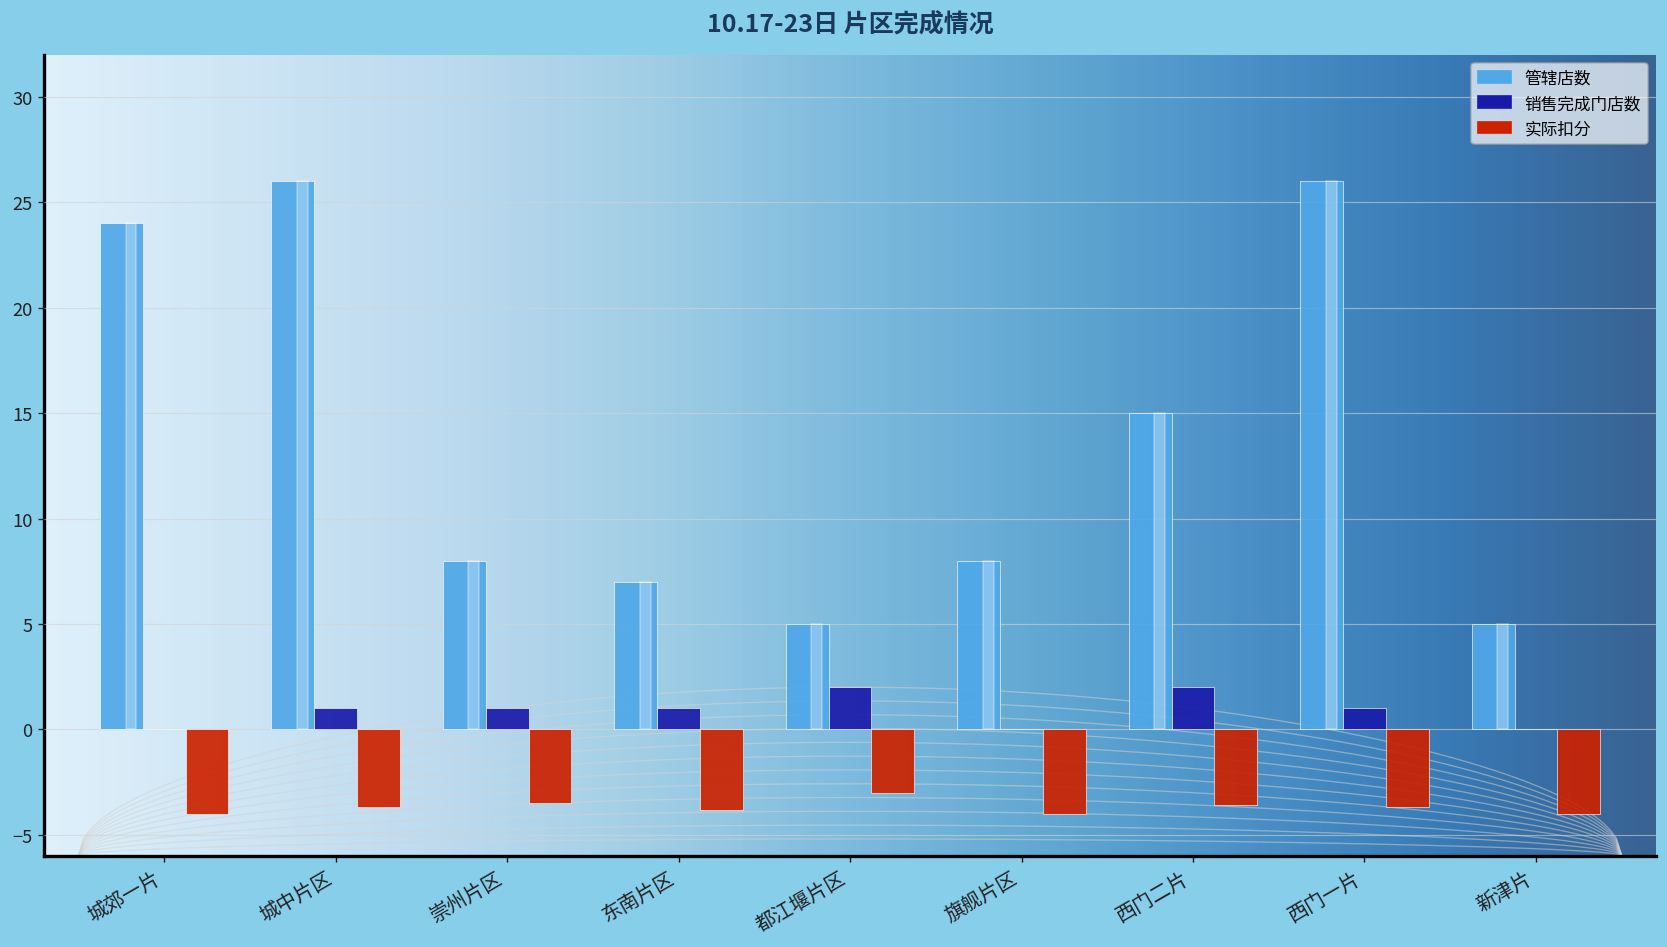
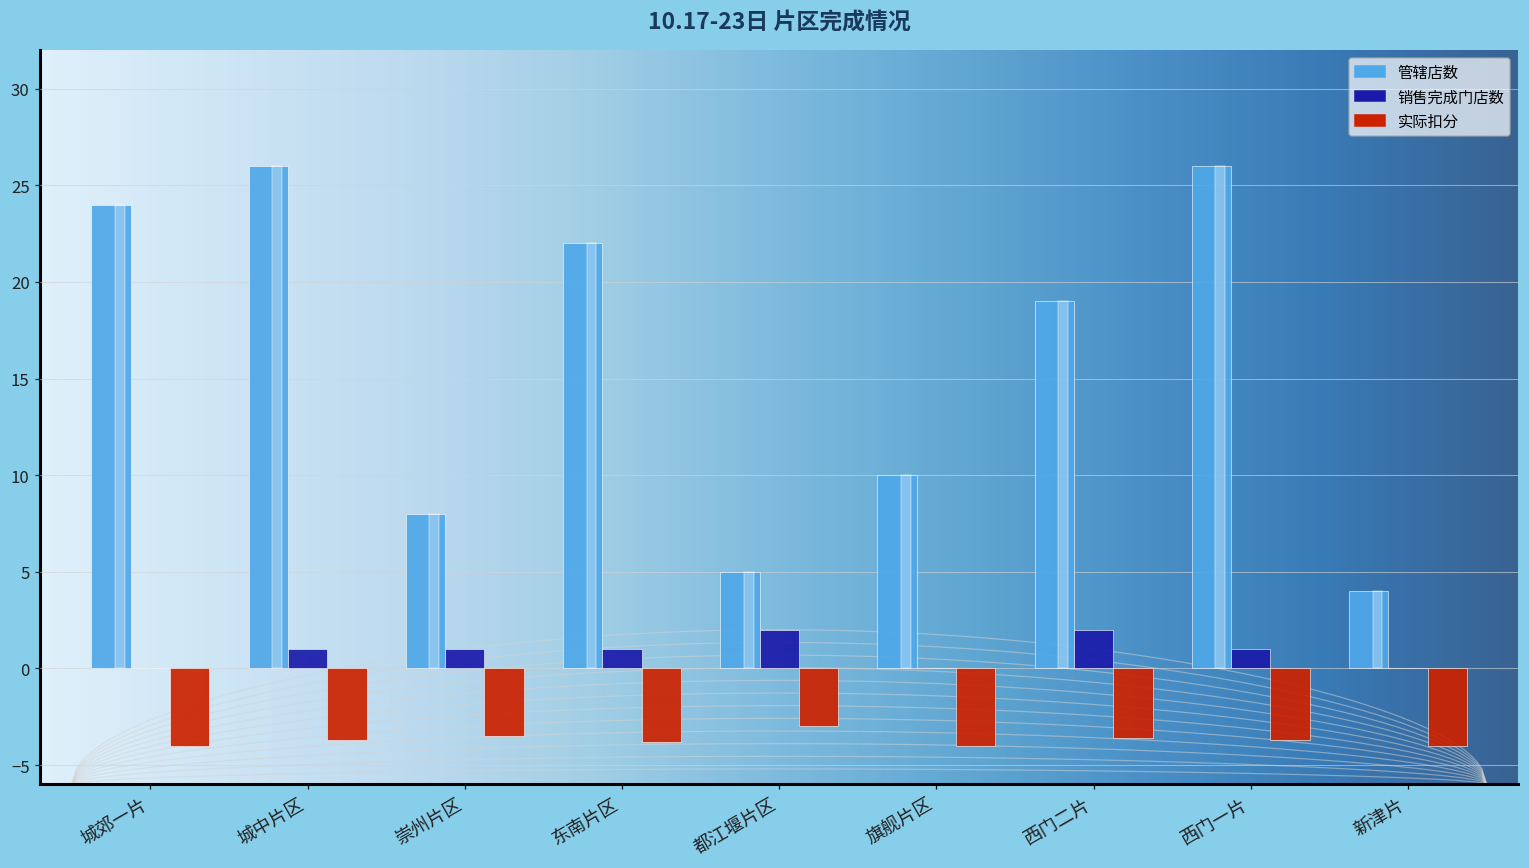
  {
    "管辖店数": {
      "城郊一片": 24,
      "城中片区": 26,
      "崇州片区": 8,
-     "东南片区": 7,
+     "东南片区": 22,
      "都江堰片区": 5,
-     "旗舰片区": 8,
-     "西门二片": 15,
+     "旗舰片区": 10,
+     "西门二片": 19,
      "西门一片": 26,
-     "新津片": 5
+     "新津片": 4
    },
    "销售完成门店数": {
      "城郊一片": 0,
      "城中片区": 1,
      "崇州片区": 1,
      "东南片区": 1,
      "都江堰片区": 2,
      "旗舰片区": 0,
      "西门二片": 2,
      "西门一片": 1,
      "新津片": 0
    },
    "实际扣分": {
      "城郊一片": -4,
      "城中片区": -3.7,
      "崇州片区": -3.5,
      "东南片区": -3.8,
      "都江堰片区": -3,
      "旗舰片区": -4,
      "西门二片": -3.6,
      "西门一片": -3.7,
      "新津片": -4
    }
  }
